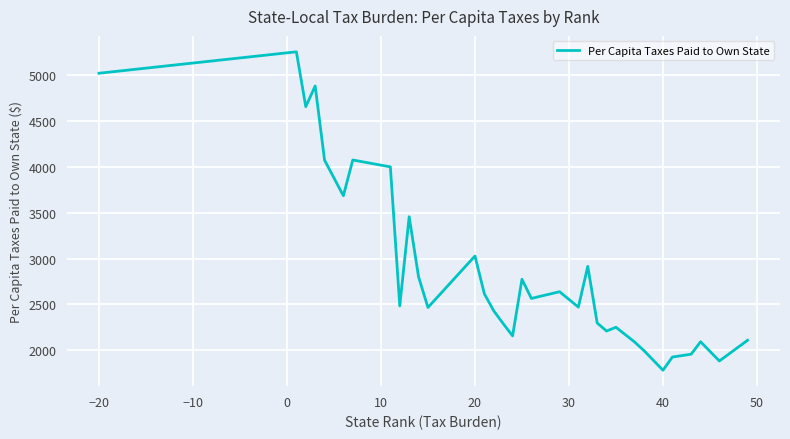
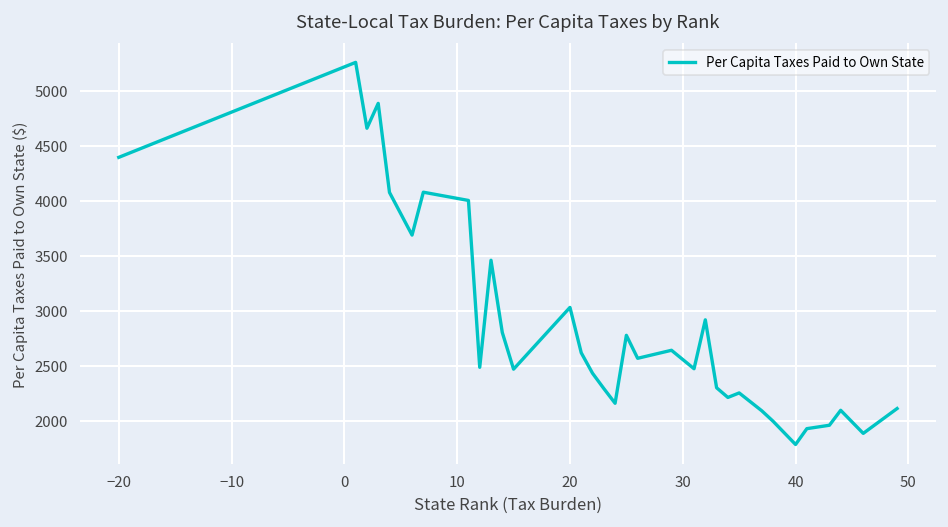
  {
-   "−20": 5000,
+   "−20": 4400,
    "20": 3000,
    "40": 1800
  }
